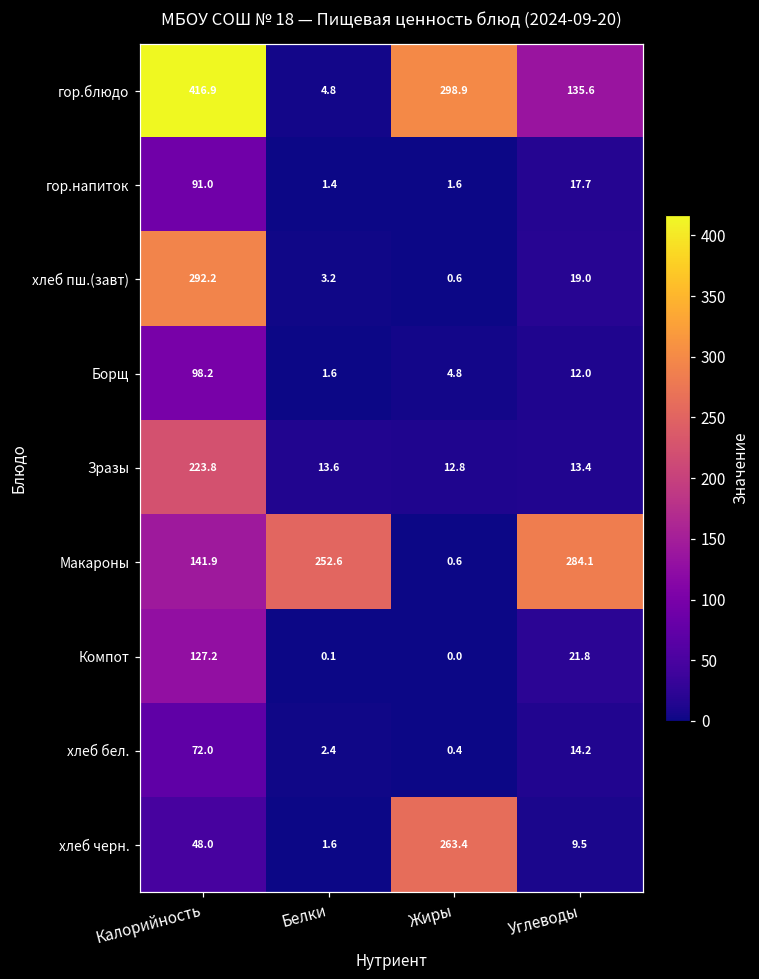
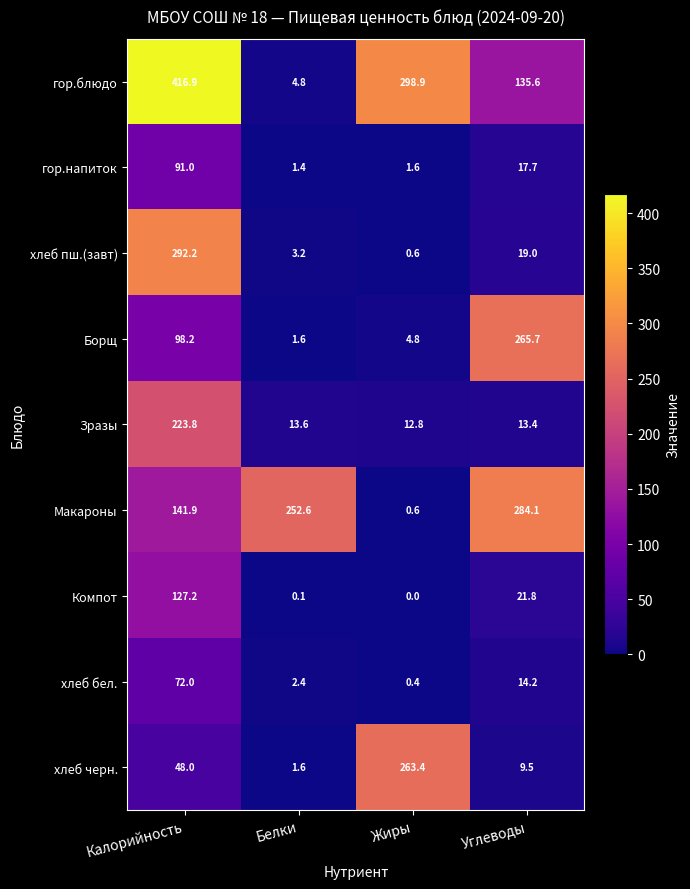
  {
    "гор.блюдо": {
      "Калорийность": 416.9,
      "Белки": 4.8,
      "Жиры": 298.9,
      "Углеводы": 135.6
    },
    "гор.напиток": {
      "Калорийность": 91.0,
      "Белки": 1.4,
      "Жиры": 1.6,
      "Углеводы": 17.7
    },
    "хлеб пш.(завт)": {
      "Калорийность": 292.2,
      "Белки": 3.2,
      "Жиры": 0.6,
      "Углеводы": 19.0
    },
    "Борщ": {
      "Калорийность": 98.2,
      "Белки": 1.6,
      "Жиры": 4.8,
-     "Углеводы": 12.0
+     "Углеводы": 265.7
    },
    "Зразы": {
      "Калорийность": 223.8,
      "Белки": 13.6,
      "Жиры": 12.8,
      "Углеводы": 13.4
    },
    "Макароны": {
      "Калорийность": 141.9,
      "Белки": 252.6,
      "Жиры": 0.6,
      "Углеводы": 284.1
    },
    "Компот": {
      "Калорийность": 127.2,
      "Белки": 0.1,
      "Жиры": 0.0,
      "Углеводы": 21.8
    },
    "хлеб бел.": {
      "Калорийность": 72.0,
      "Белки": 2.4,
      "Жиры": 0.4,
      "Углеводы": 14.2
    },
    "хлеб черн.": {
      "Калорийность": 48.0,
      "Белки": 1.6,
      "Жиры": 263.4,
      "Углеводы": 9.5
    }
  }
